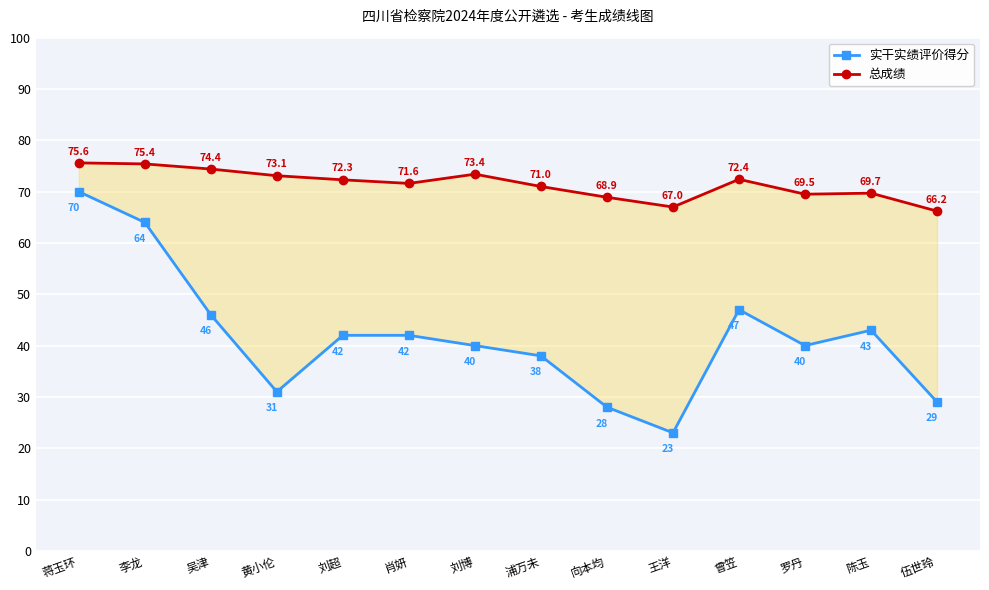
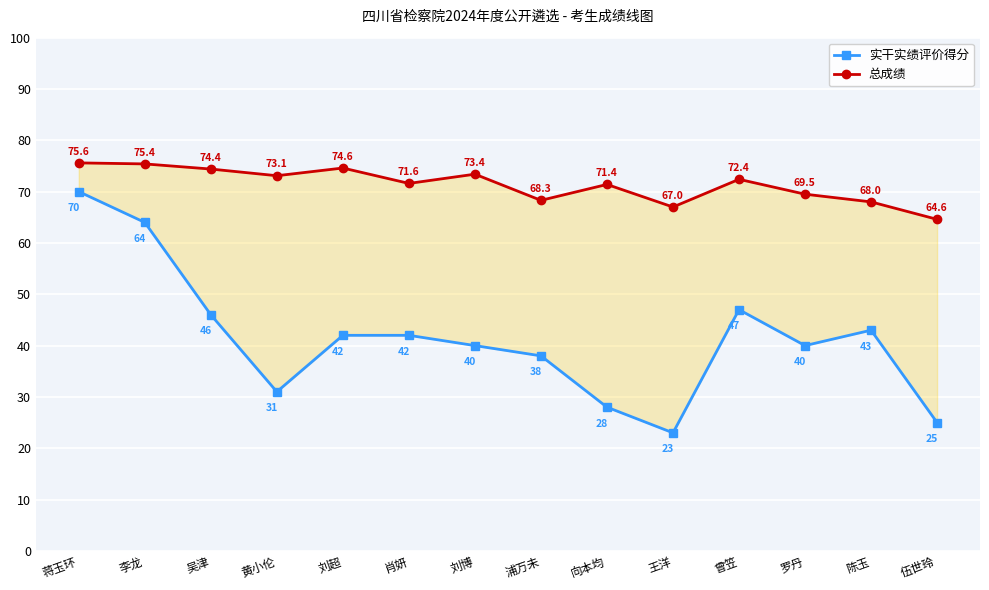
  {
    "实干实绩评价得分": {
      "蒋玉环": 70,
      "李龙": 64,
      "吴津": 46,
      "黄小伦": 31,
      "刘超": 42,
      "肖妍": 42,
      "刘博": 40,
      "浦万未": 38,
      "向本均": 28,
      "王洋": 23,
      "曾笠": 47,
      "罗丹": 40,
      "陈玉": 43,
-     "伍世玲": 29
+     "伍世玲": 25
    },
    "总成绩": {
      "蒋玉环": 75.6,
      "李龙": 75.4,
      "吴津": 74.4,
      "黄小伦": 73.1,
-     "刘超": 72.3,
+     "刘超": 74.6,
      "肖妍": 71.6,
      "刘博": 73.4,
-     "浦万未": 71.0,
-     "向本均": 68.9,
+     "浦万未": 68.3,
+     "向本均": 71.4,
      "王洋": 67.0,
      "曾笠": 72.4,
      "罗丹": 69.5,
-     "陈玉": 69.7,
-     "伍世玲": 66.2
+     "陈玉": 68.0,
+     "伍世玲": 64.6
    }
  }
